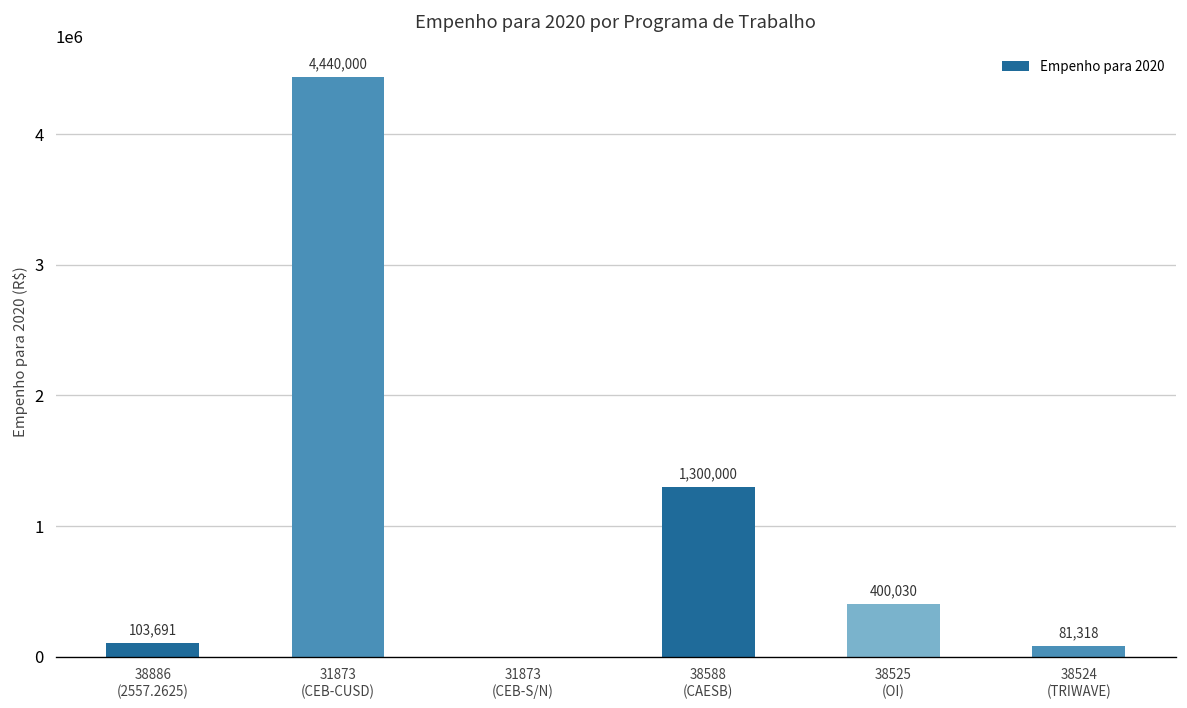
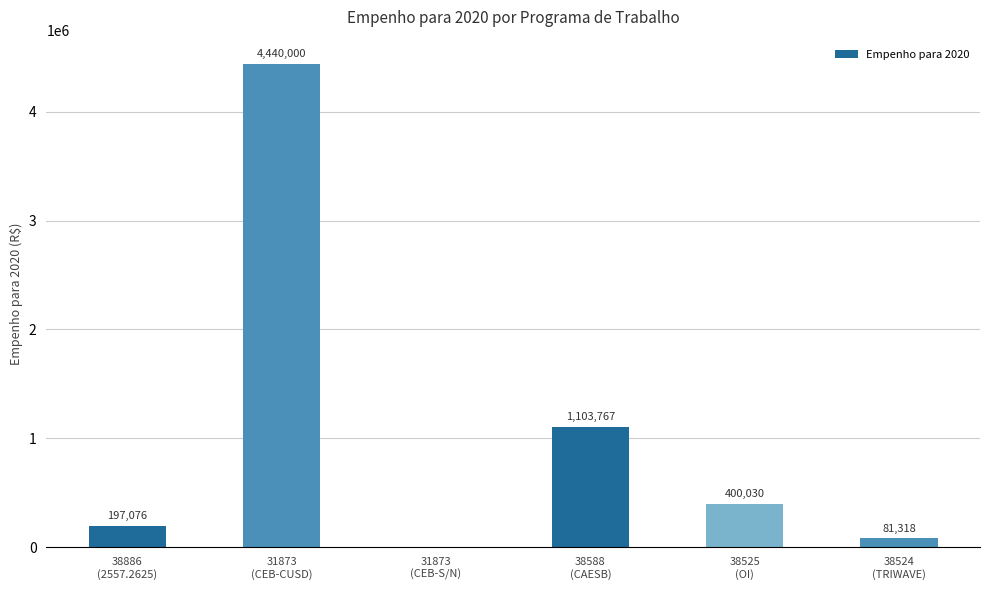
  {
-   "38886 (2557.2625)": "103,691",
+   "38886 (2557.2625)": "197,076",
    "31873 (CEB-CUSD)": "4,440,000",
-   "38588 (CAESB)": "1,300,000",
+   "38588 (CAESB)": "1,103,767",
    "38525 (OI)": "400,030",
    "38524 (TRIWAVE)": "81,318"
  }
